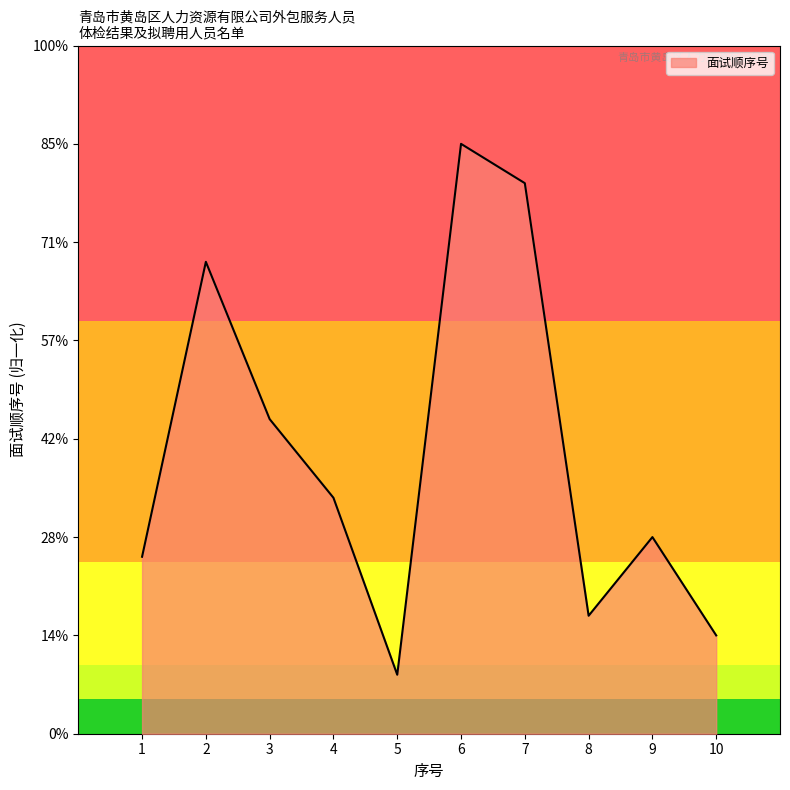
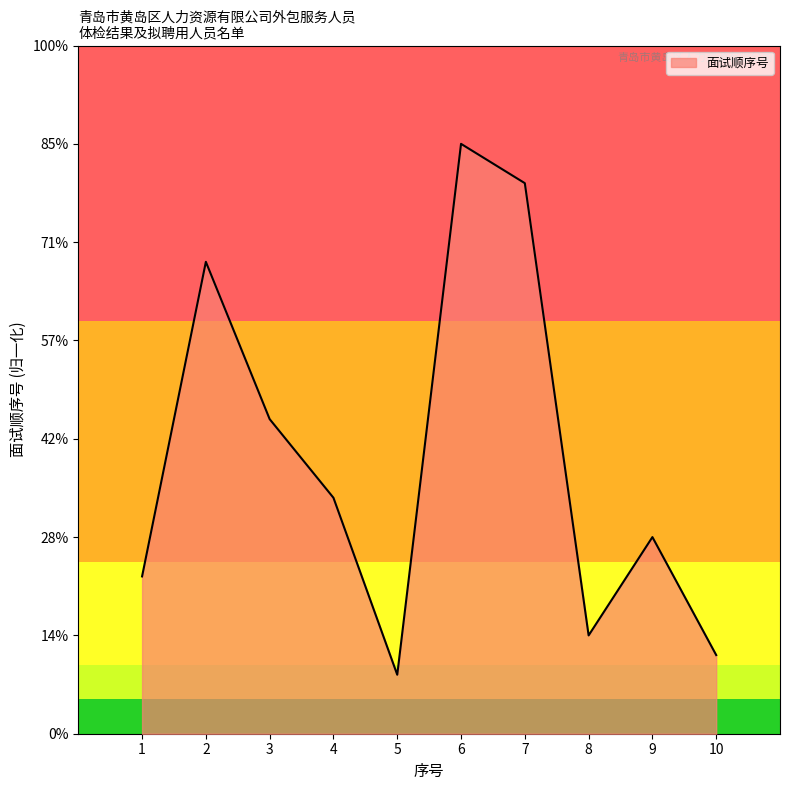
  {
-   "1": "26%",
+   "1": "23%",
    "2": "69%",
    "3": "46%",
    "4": "34%",
    "5": "9%",
    "6": "86%",
    "7": "80%",
-   "8": "17%",
+   "8": "14%",
    "9": "29%",
-   "10": "14%"
+   "10": "11%"
  }
